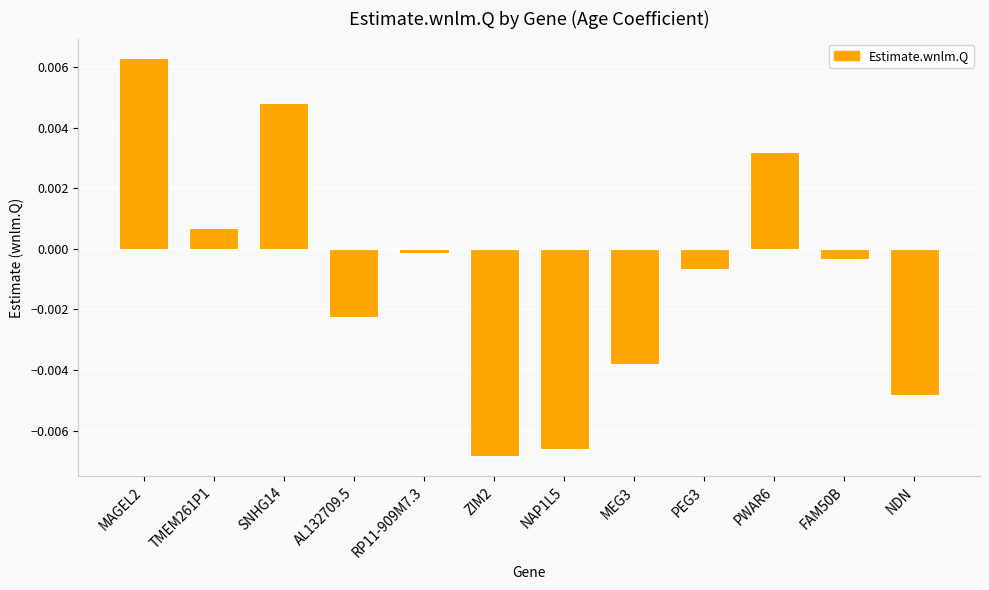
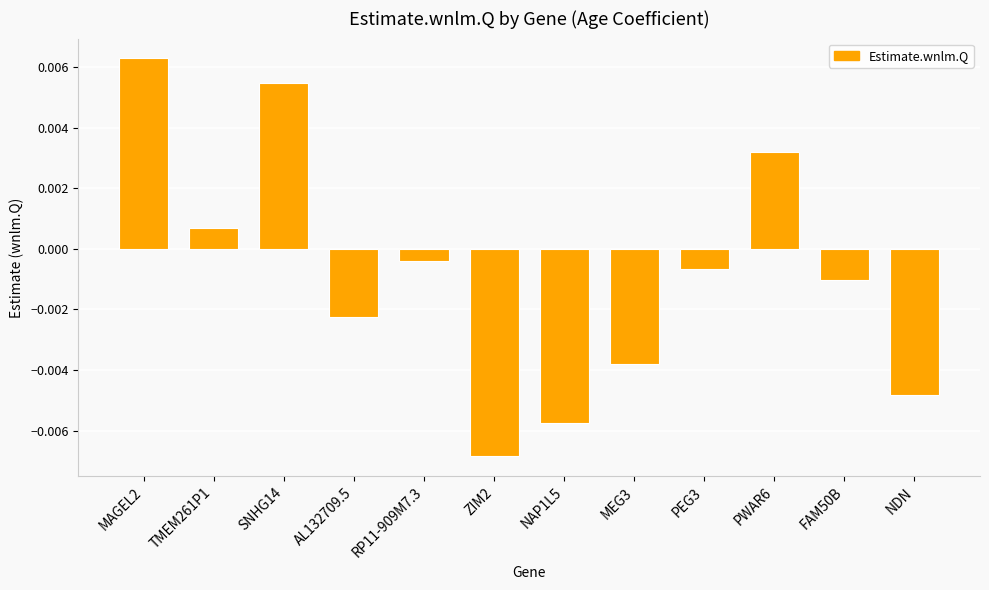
  {
    "MAGEL2": 0.0063,
    "TMEM261P1": 0.0007,
-   "SNHG14": 0.0048,
+   "SNHG14": 0.0055,
    "AL132709.5": -0.0022,
-   "RP11-909M7.3": -0.0001,
+   "RP11-909M7.3": -0.0004,
    "ZIM2": -0.0068,
-   "NAP1L5": -0.0066,
+   "NAP1L5": -0.0057,
    "MEG3": -0.0038,
    "PEG3": -0.0007,
    "PWAR6": 0.0032,
-   "FAM50B": -0.0003,
+   "FAM50B": -0.0010,
    "NDN": -0.0048
  }
